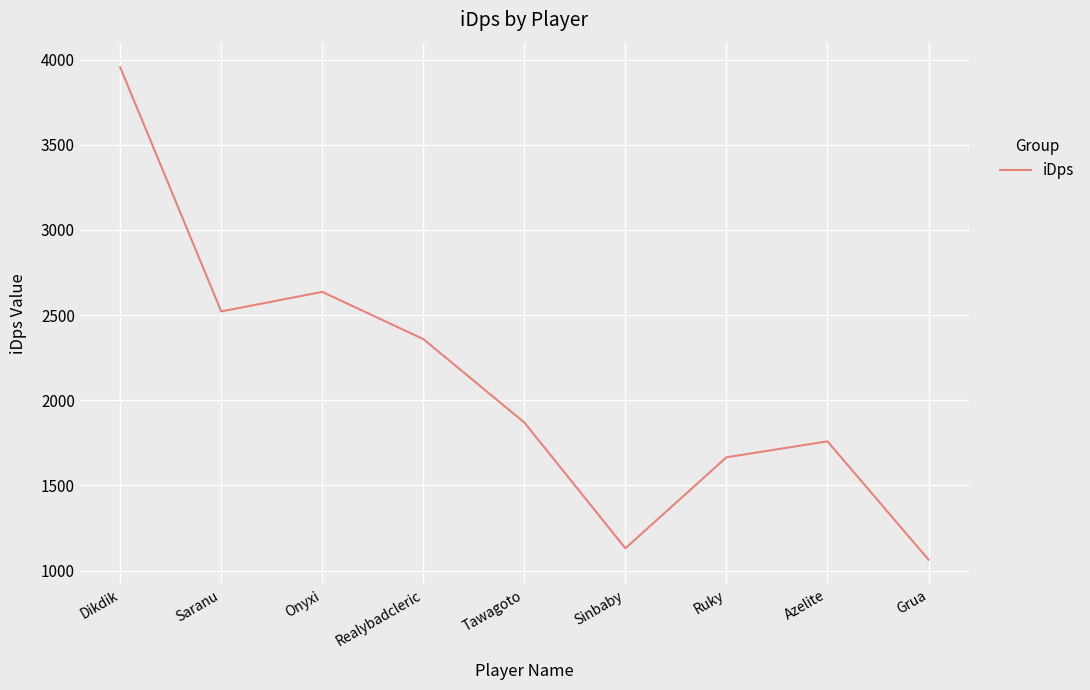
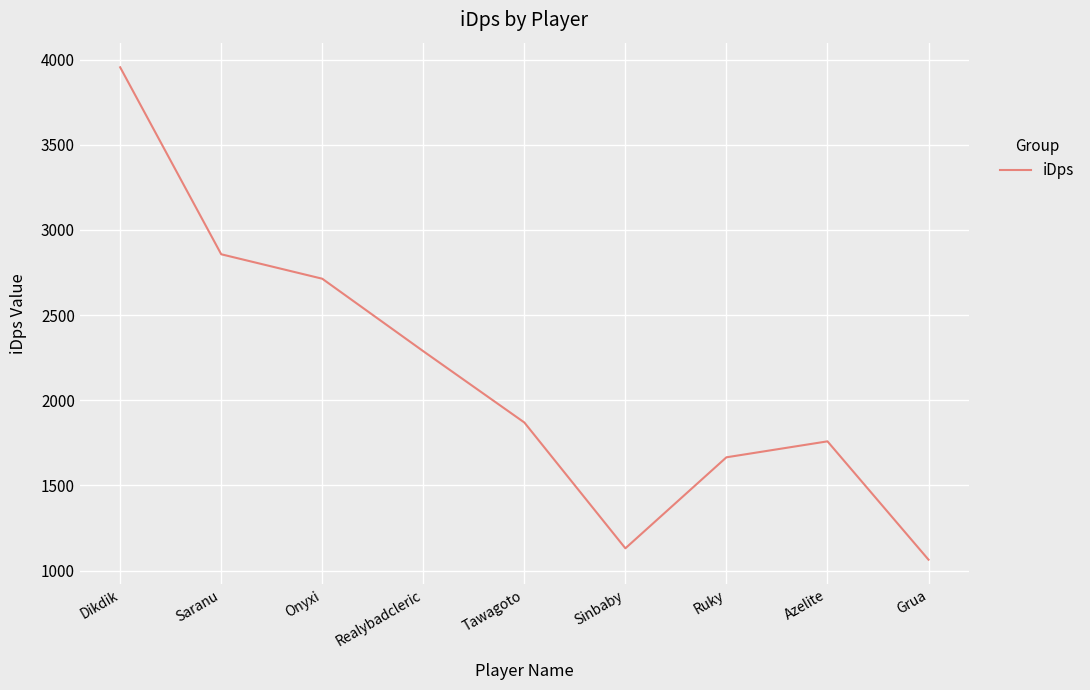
  {
    "Dikdik": 3950,
-   "Saranu": 2520,
-   "Onyxi": 2640,
-   "Realybadcleric": 2360,
+   "Saranu": 2860,
+   "Onyxi": 2710,
+   "Realybadcleric": 2290,
    "Tawagoto": 1870,
    "Sinbaby": 1130,
    "Ruky": 1670,
    "Azelite": 1760,
    "Grua": 1060
  }
